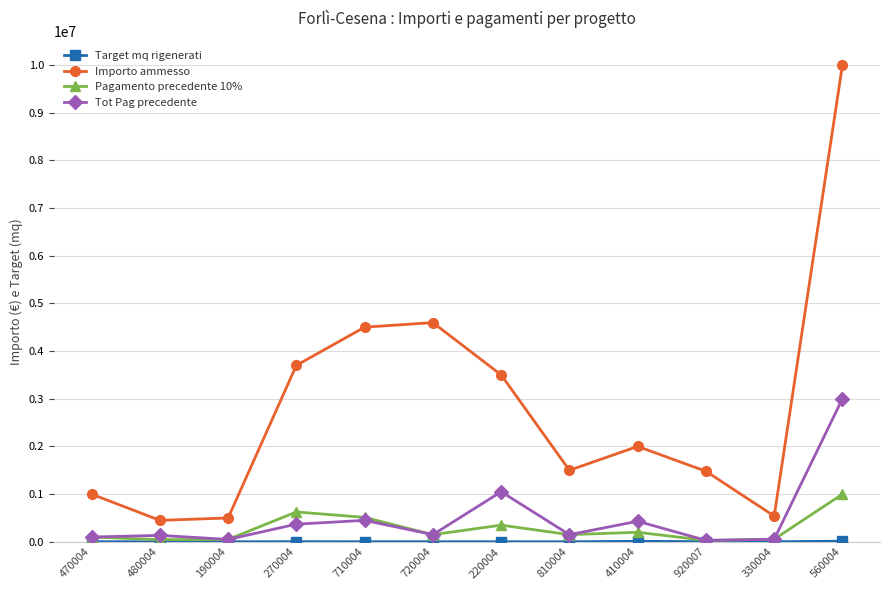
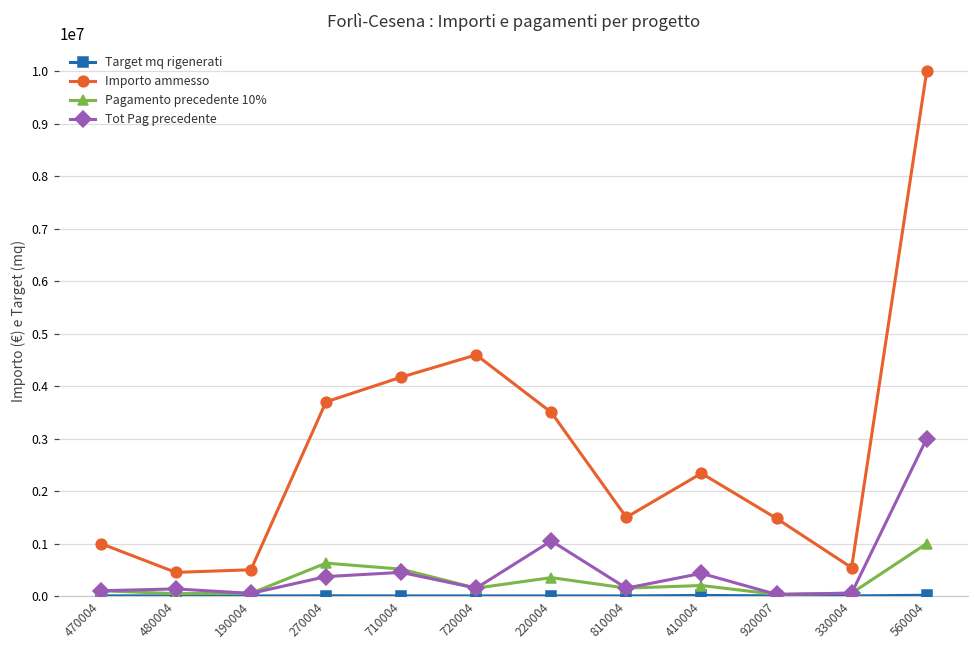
  {
    "Target mq rigenerati": {
      "470004": 0,
      "270004": 0,
      "710004": 0,
      "720004": 0,
      "220004": 0,
      "810004": 0,
      "410004": 0,
      "560004": 0
    },
    "Importo ammesso": {
      "470004": 1000000,
      "480004": 500000,
      "190004": 500000,
      "270004": 3700000,
-     "710004": 4500000,
+     "710004": 4200000,
      "720004": 4600000,
      "220004": 3500000,
      "810004": 1500000,
-     "410004": 2000000,
+     "410004": 2300000,
      "920007": 1500000,
      "330004": 500000,
      "560004": 10000000
    },
    "Pagamento precedente 10%": {
      "270004": 600000,
      "710004": 500000,
      "220004": 400000,
      "410004": 200000,
      "560004": 1000000
    },
    "Tot Pag precedente": {
      "480004": 100000,
      "270004": 400000,
      "710004": 500000,
      "220004": 1100000,
      "410004": 400000,
      "560004": 3000000
    }
  }
